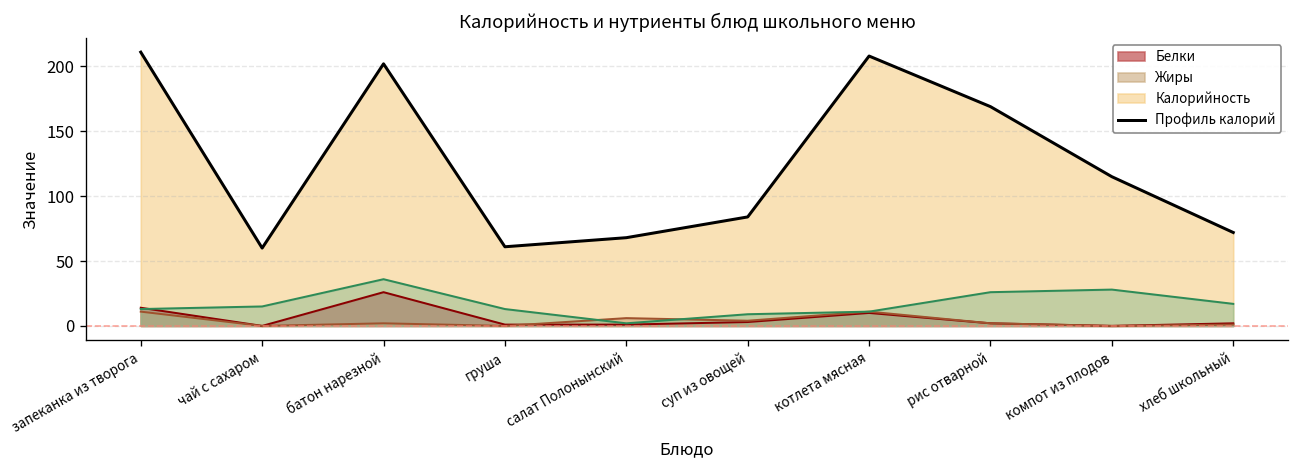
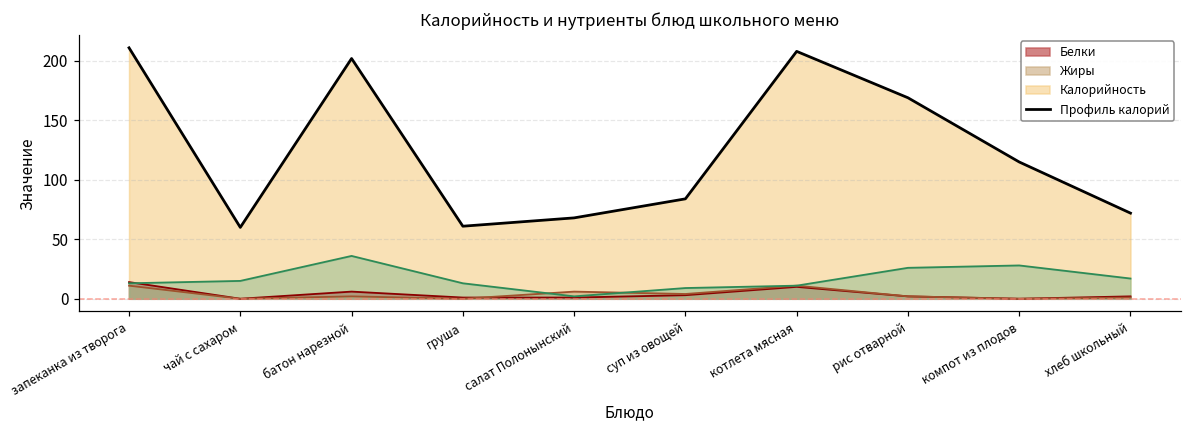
  {
    "Белки": {
-     "батон нарезной": 26
+     "батон нарезной": 6
    }
  }
